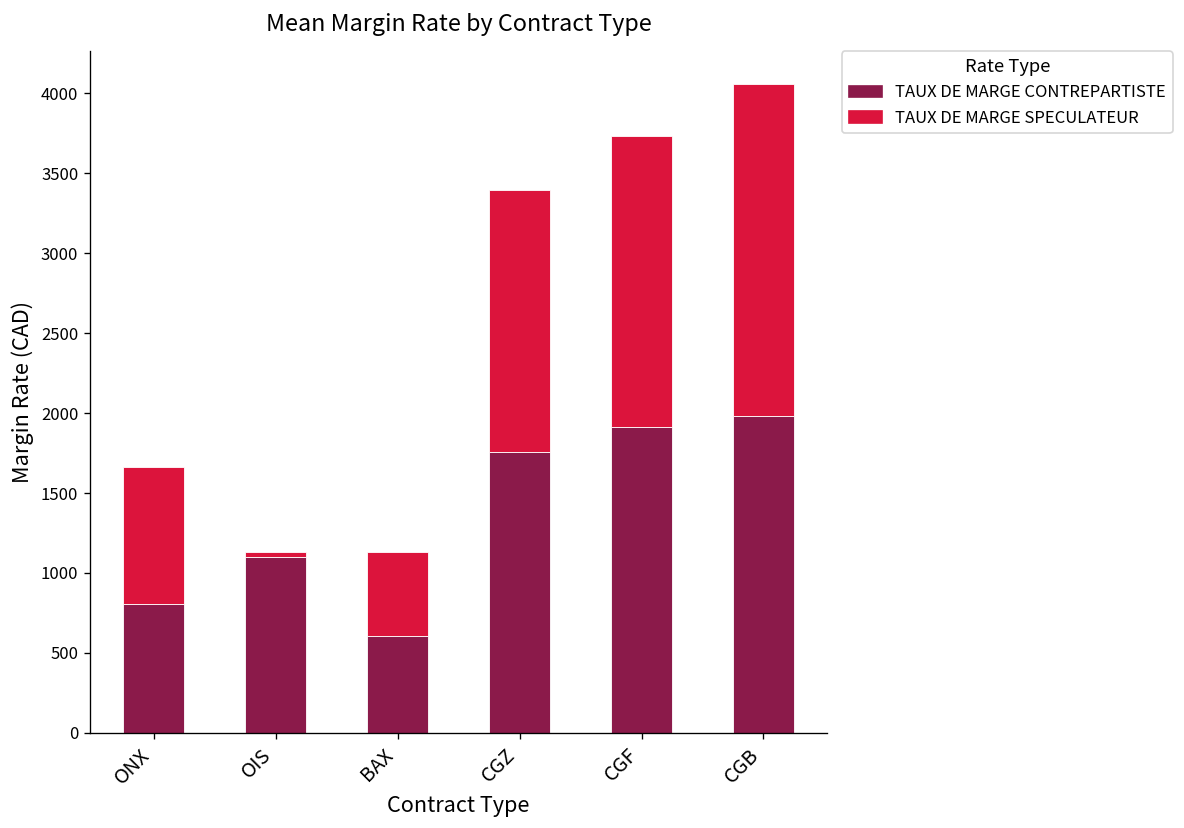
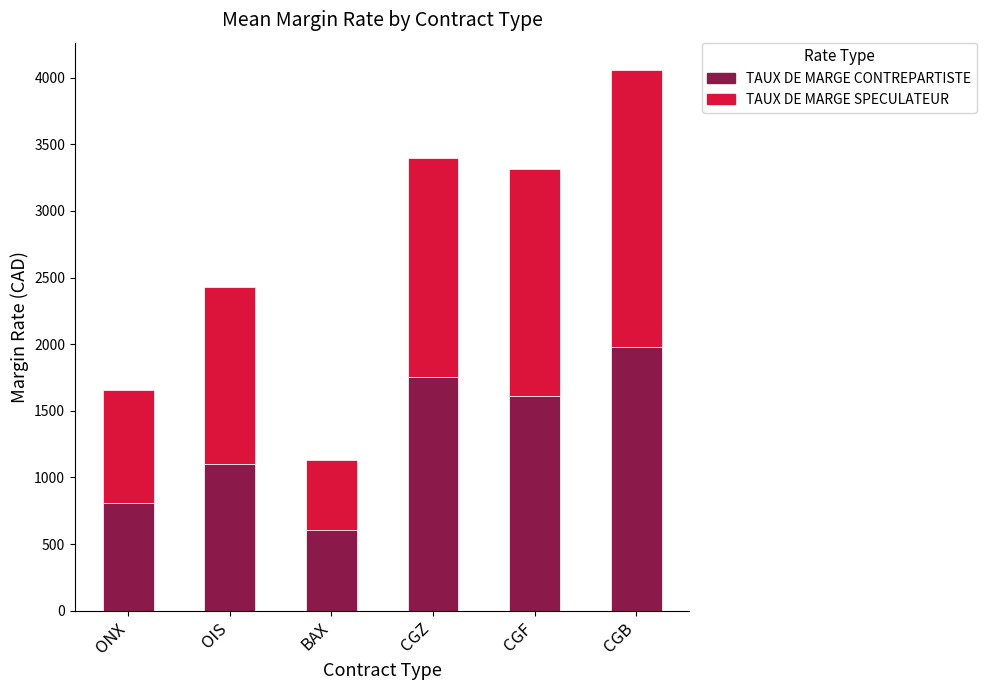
  {
    "TAUX DE MARGE CONTREPARTISTE": {
      "ONX": 810,
      "OIS": 1100,
      "BAX": 600,
      "CGZ": 1750,
-     "CGF": 1910,
+     "CGF": 1610,
      "CGB": 1980
    },
    "TAUX DE MARGE SPECULATEUR": {
      "ONX": 860,
-     "OIS": 30,
+     "OIS": 1330,
      "BAX": 530,
      "CGZ": 1640,
-     "CGF": 1820,
+     "CGF": 1710,
      "CGB": 2080
    }
  }
